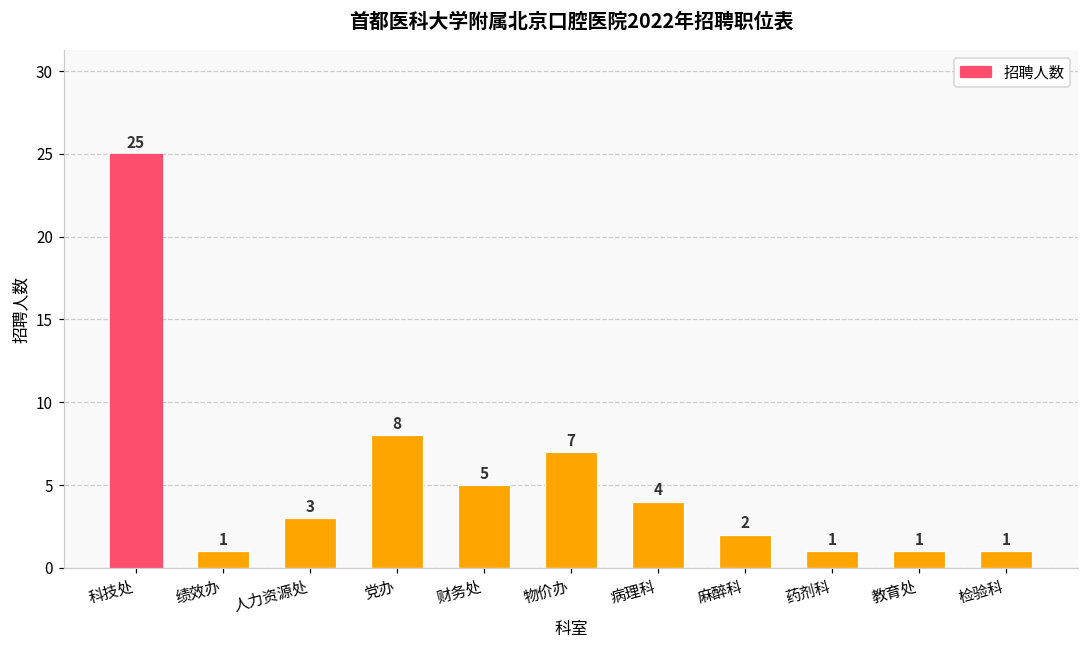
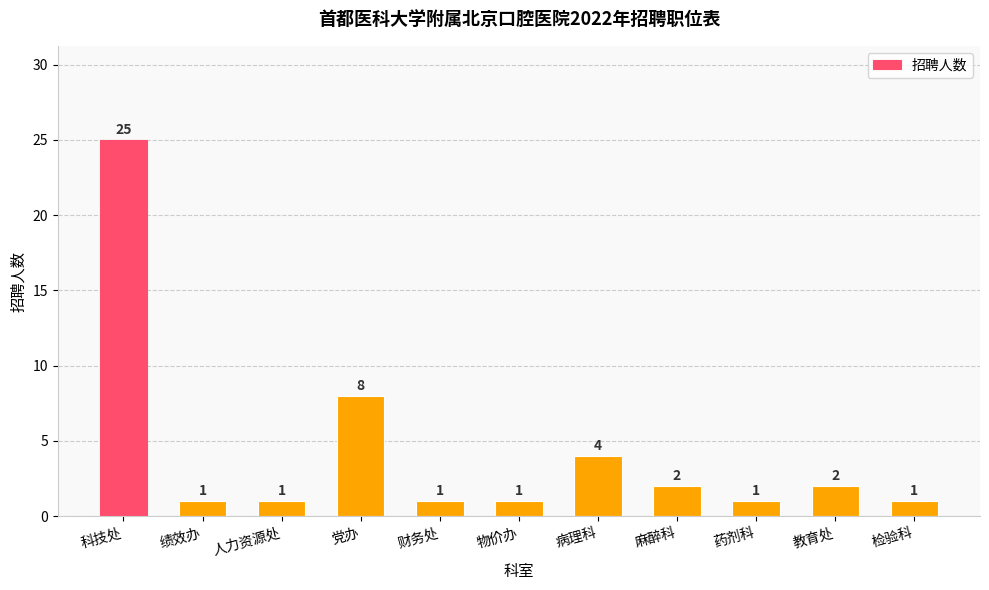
  {
    "科技处": 25,
    "绩效办": 1,
-   "人力资源处": 3,
+   "人力资源处": 1,
    "党办": 8,
-   "财务处": 5,
-   "物价办": 7,
+   "财务处": 1,
+   "物价办": 1,
    "病理科": 4,
    "麻醉科": 2,
    "药剂科": 1,
-   "教育处": 1,
+   "教育处": 2,
    "检验科": 1
  }
